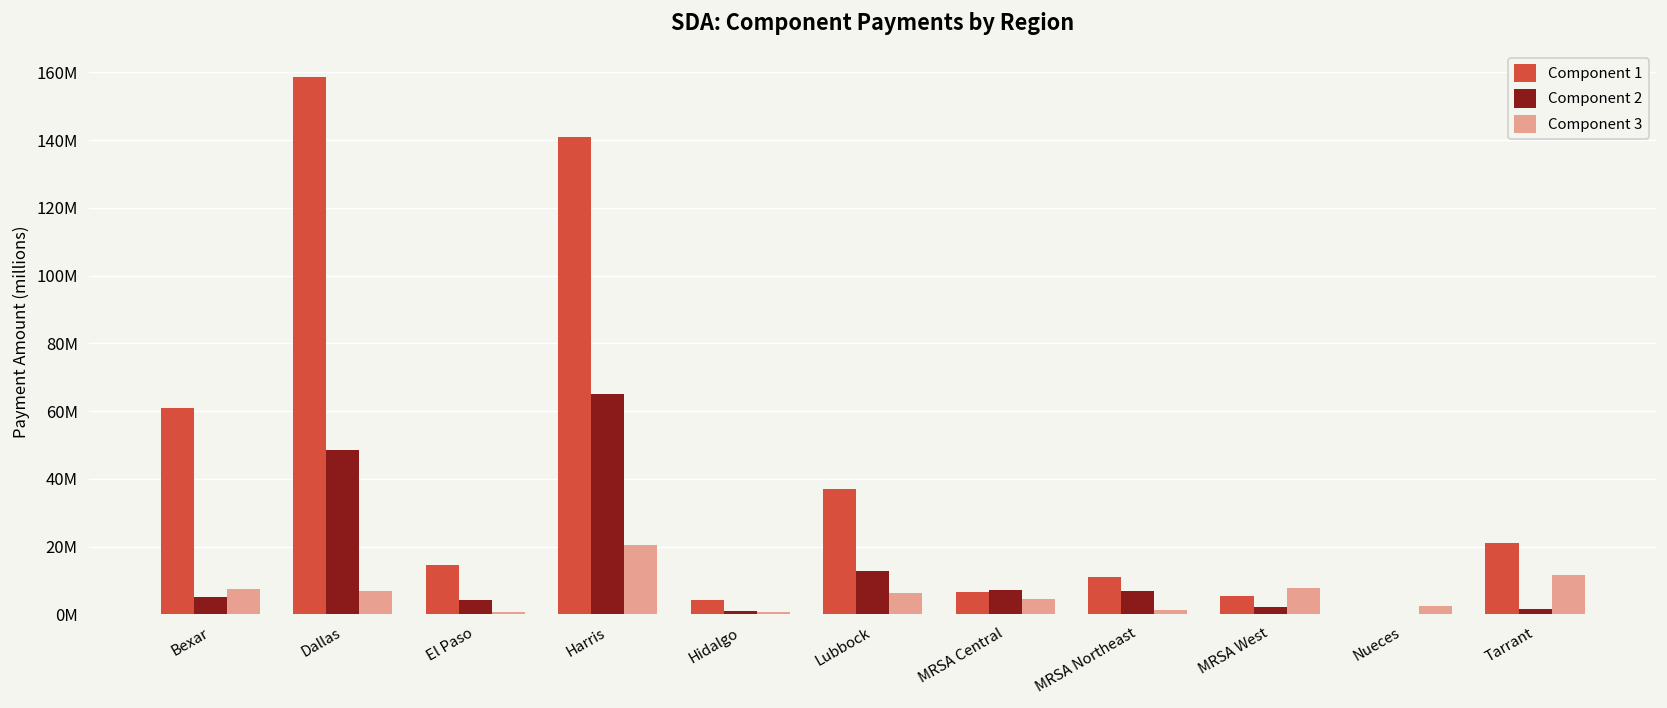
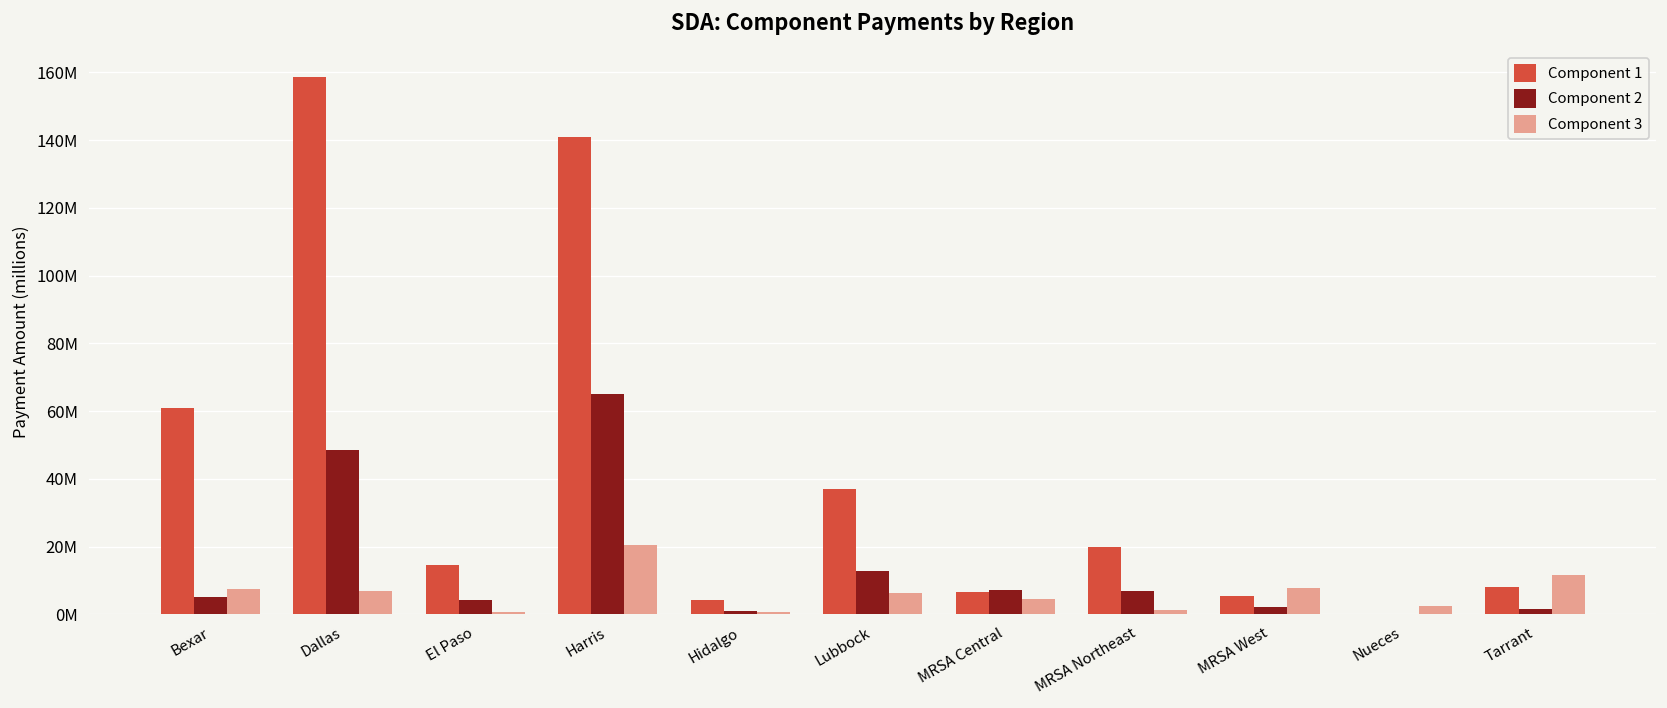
  {
    "Component 1": {
      "Bexar": 61000000,
      "Dallas": 159000000,
      "El Paso": 15000000,
      "Harris": 141000000,
      "Hidalgo": 4000000,
      "Lubbock": 37000000,
      "MRSA Central": 7000000,
-     "MRSA Northeast": 11000000,
+     "MRSA Northeast": 20000000,
      "MRSA West": 5000000,
-     "Tarrant": 21000000
+     "Tarrant": 8000000
    },
    "Component 2": {
      "Bexar": 5000000,
      "Dallas": 49000000,
      "El Paso": 4000000,
      "Harris": 65000000,
      "Hidalgo": 1000000,
      "Lubbock": 13000000,
      "MRSA Central": 7000000,
      "MRSA Northeast": 7000000,
      "MRSA West": 2000000,
      "Tarrant": 2000000
    },
    "Component 3": {
      "Bexar": 8000000,
      "Dallas": 7000000,
      "Harris": 20000000,
      "Lubbock": 6000000,
      "MRSA Central": 4000000,
      "MRSA Northeast": 1000000,
      "MRSA West": 8000000,
      "Nueces": 3000000,
      "Tarrant": 12000000
    }
  }
